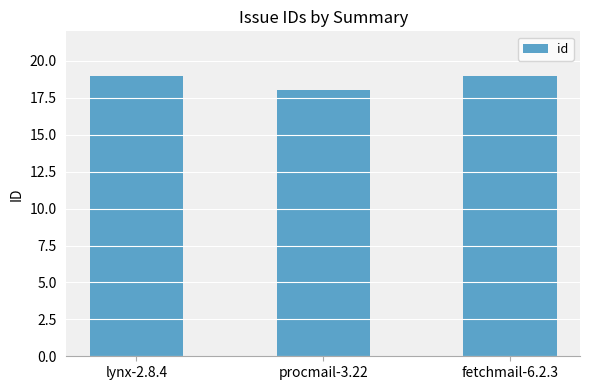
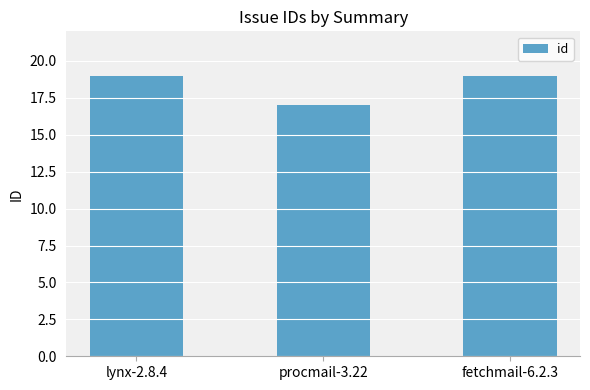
  {
    "lynx-2.8.4": 19,
-   "procmail-3.22": 18,
+   "procmail-3.22": 17,
    "fetchmail-6.2.3": 19
  }
